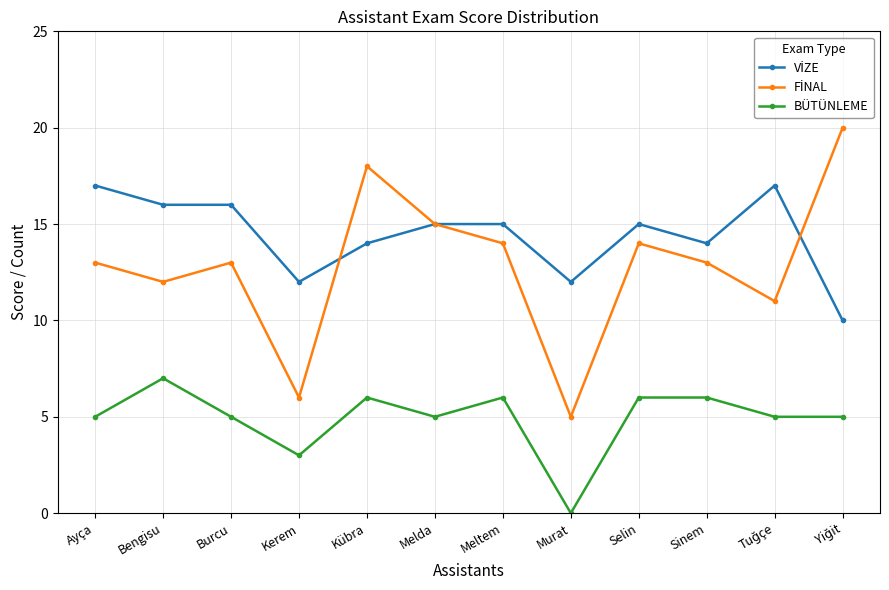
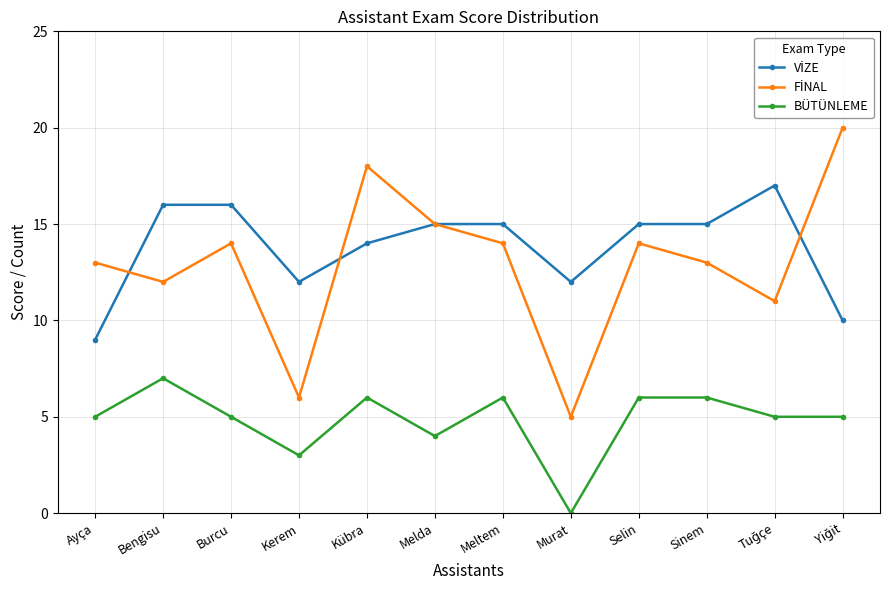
  {
    "VİZE": {
-     "Ayça": 17,
+     "Ayça": 9,
      "Bengisu": 16,
      "Burcu": 16,
      "Kerem": 12,
      "Kübra": 14,
      "Meltem": 15,
      "Murat": 12,
      "Selin": 15,
-     "Sinem": 14,
+     "Sinem": 15,
      "Tuğçe": 17,
      "Yiğit": 10
    },
    "FİNAL": {
      "Ayça": 13,
      "Bengisu": 12,
-     "Burcu": 13,
+     "Burcu": 14,
      "Kerem": 6,
      "Kübra": 18,
      "Meltem": 14,
      "Murat": 5,
      "Selin": 14,
      "Sinem": 13,
      "Tuğçe": 11,
      "Yiğit": 20
    },
    "BÜTÜNLEME": {
      "Ayça": 5,
      "Bengisu": 7,
      "Burcu": 5,
      "Kerem": 3,
      "Kübra": 6,
-     "Melda": 5,
+     "Melda": 4,
      "Meltem": 6,
      "Murat": 0,
      "Selin": 6,
      "Sinem": 6,
      "Tuğçe": 5,
      "Yiğit": 5
    }
  }
